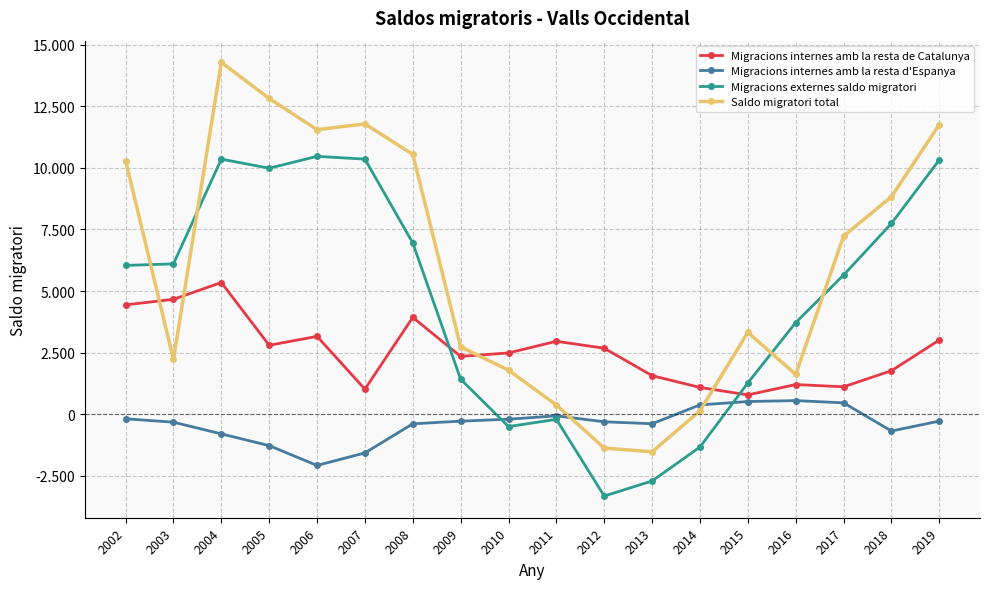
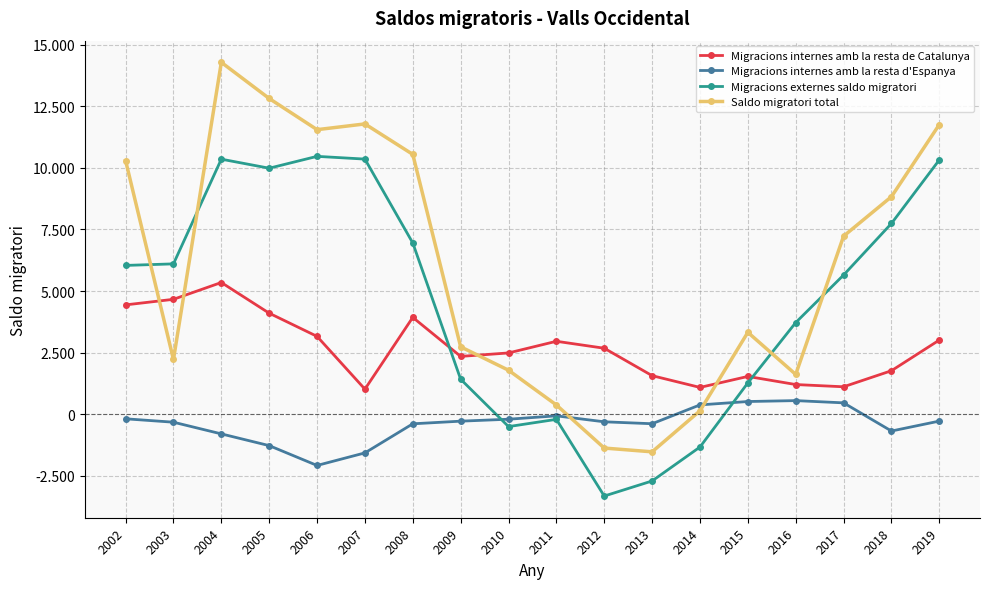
  {
    "Migracions internes amb la resta de Catalunya": {
      "2002": 4.4,
      "2003": 4.7,
      "2004": 5.3,
-     "2005": 2.8,
+     "2005": 4.1,
      "2006": 3.2,
      "2007": 1.0,
      "2008": 3.9,
      "2009": 2.3,
      "2010": 2.5,
      "2011": 3.0,
      "2012": 2.7,
      "2013": 1.6,
      "2014": 1.1,
-     "2015": 0.8,
+     "2015": 1.5,
      "2016": 1.2,
      "2017": 1.1,
      "2018": 1.8,
      "2019": 3.0
    },
    "Saldo migratori total": {
      "2002": 10.3,
      "2003": 2.2,
      "2004": 14.3,
      "2005": 12.8,
      "2006": 11.5,
      "2007": 11.8,
      "2008": 10.5,
      "2009": 2.7,
      "2010": 1.8,
      "2011": 0.4,
      "2012": -1.4,
      "2013": -1.5,
      "2014": 0.1,
      "2015": 3.3,
      "2016": 1.6,
      "2017": 7.2,
      "2018": 8.8,
      "2019": 11.8
    }
  }
